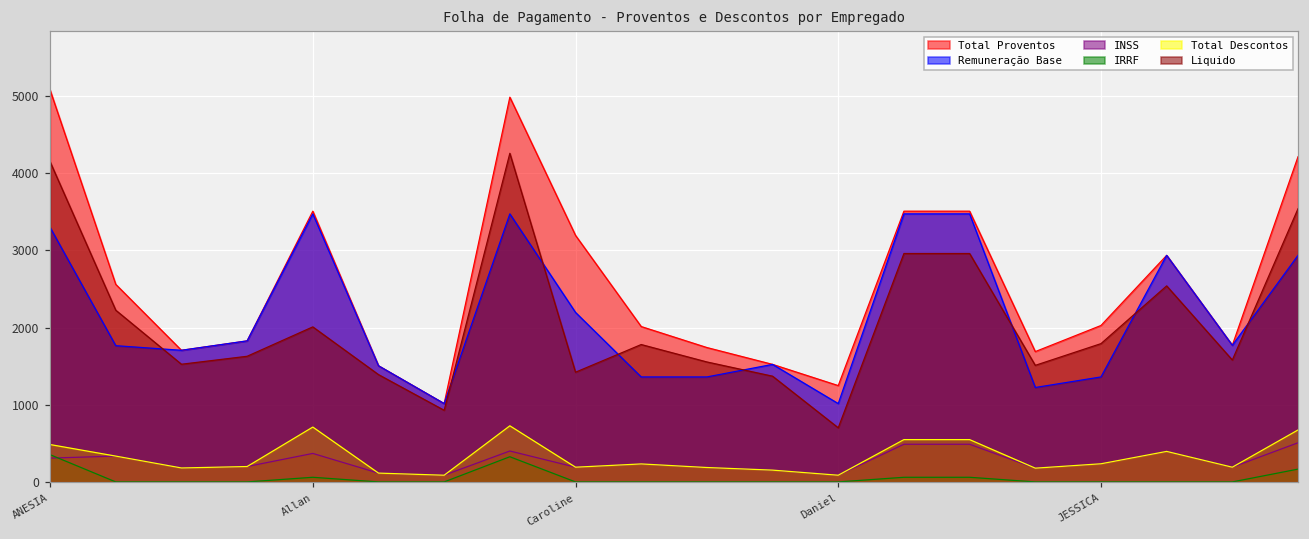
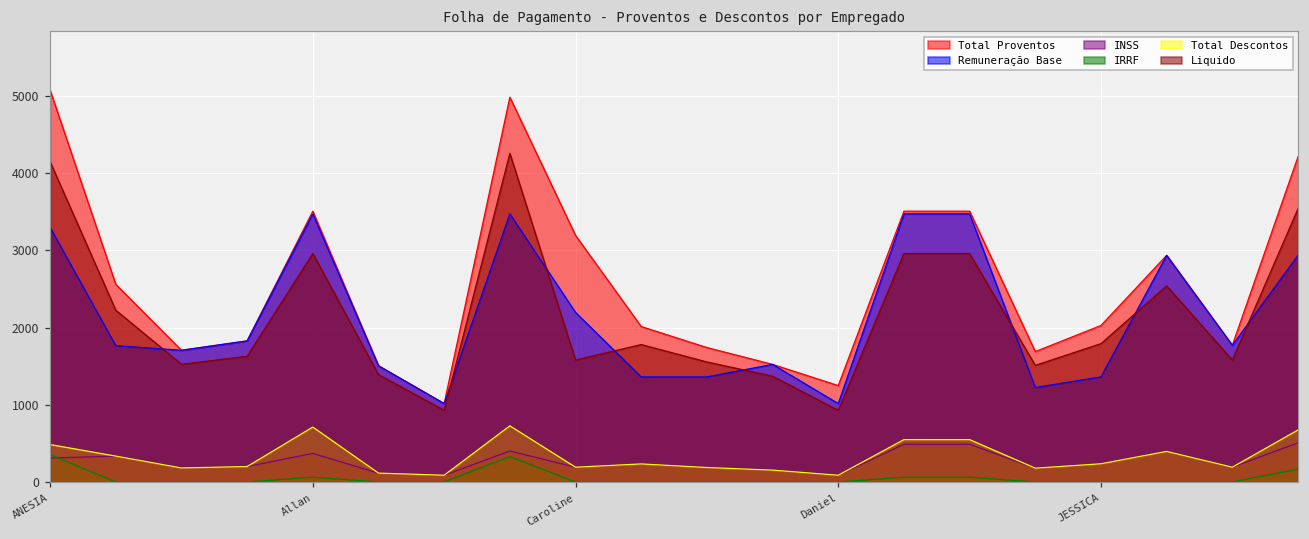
  {
    "Total Proventos": {
      "ANESIA": 5100,
      "Caroline": 3200,
      "Daniel": 1200,
      "JESSICA": 2000
    },
    "Remuneração Base": {
      "ANESIA": 3300,
      "Caroline": 2200,
      "Daniel": 1000,
      "JESSICA": 1400
    },
    "INSS": {
      "ANESIA": 300,
      "Allan": 400
    },
    "IRRF": {
      "ANESIA": 400,
      "Allan": 100,
      "Caroline": 0,
      "Daniel": 0,
      "JESSICA": 0
    },
    "Total Descontos": {
      "ANESIA": 500,
      "Allan": 700
    },
    "Liquido": {
      "ANESIA": 4200,
-     "Allan": 2000,
-     "Caroline": 1400,
-     "Daniel": 700,
+     "Allan": 3000,
+     "Caroline": 1600,
+     "Daniel": 900,
      "JESSICA": 1800
    }
  }
